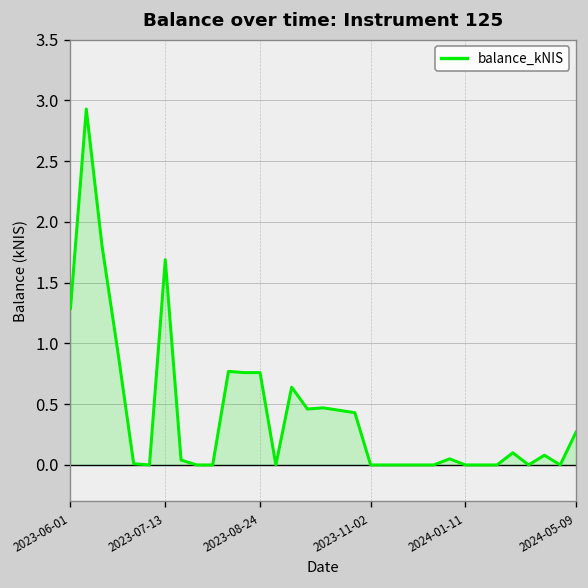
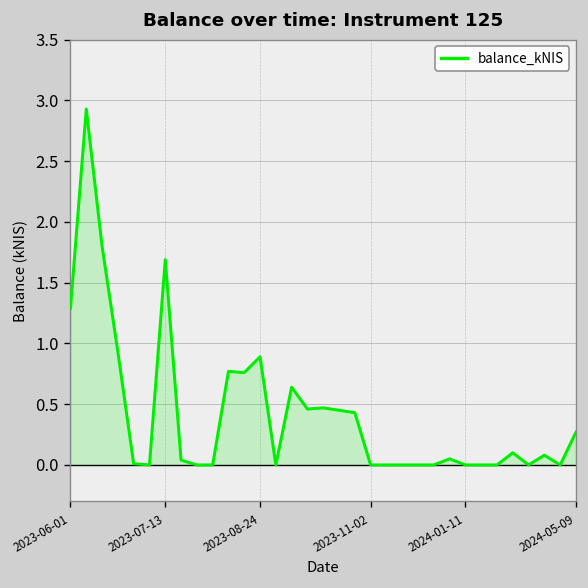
  {
    "2023-06-01": 1.29,
    "2023-07-13": 1.69,
-   "2023-08-24": 0.76,
+   "2023-08-24": 0.89,
    "2023-11-02": 0.00,
    "2024-01-11": 0.00,
    "2024-05-09": 0.27
  }
